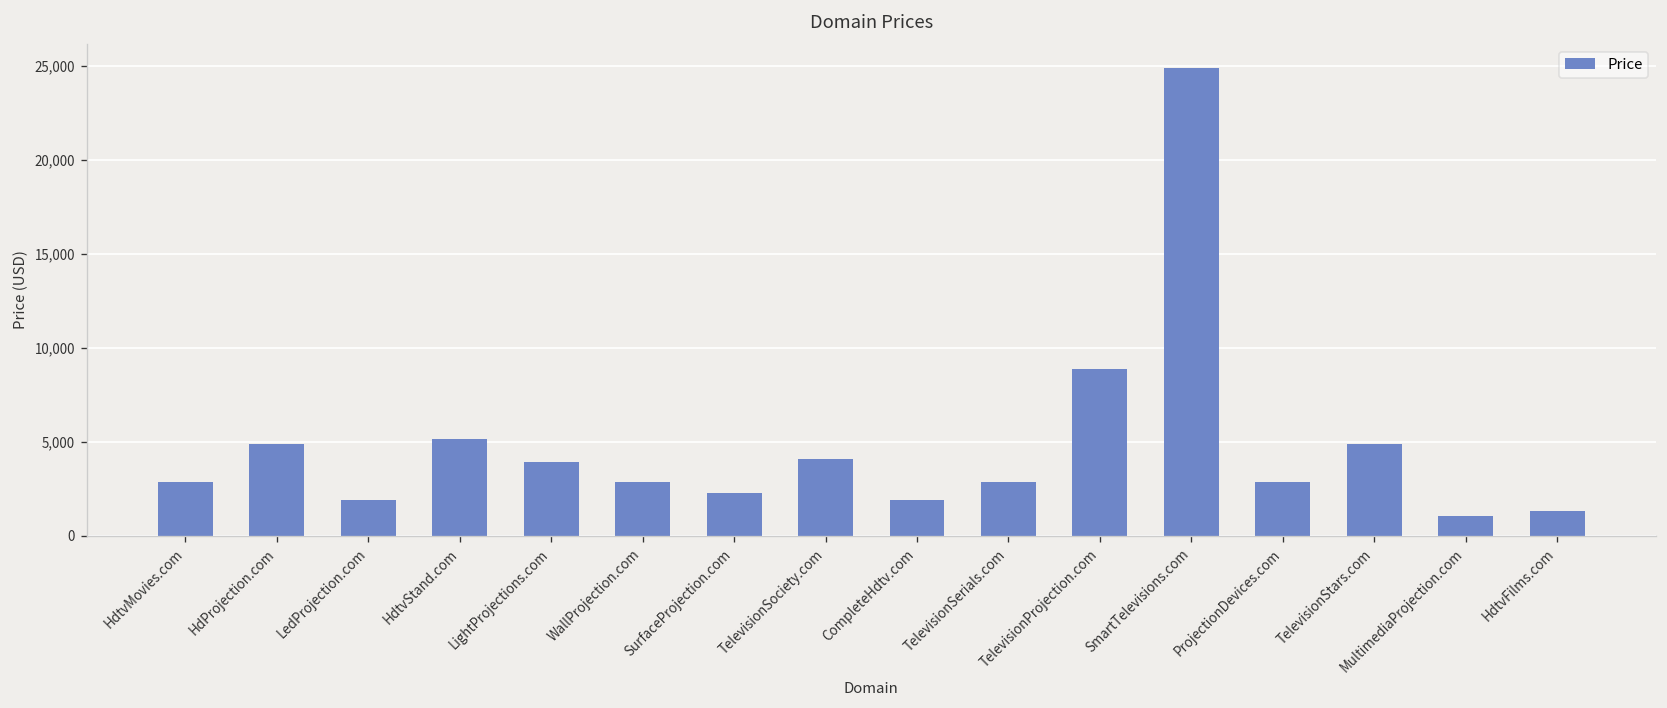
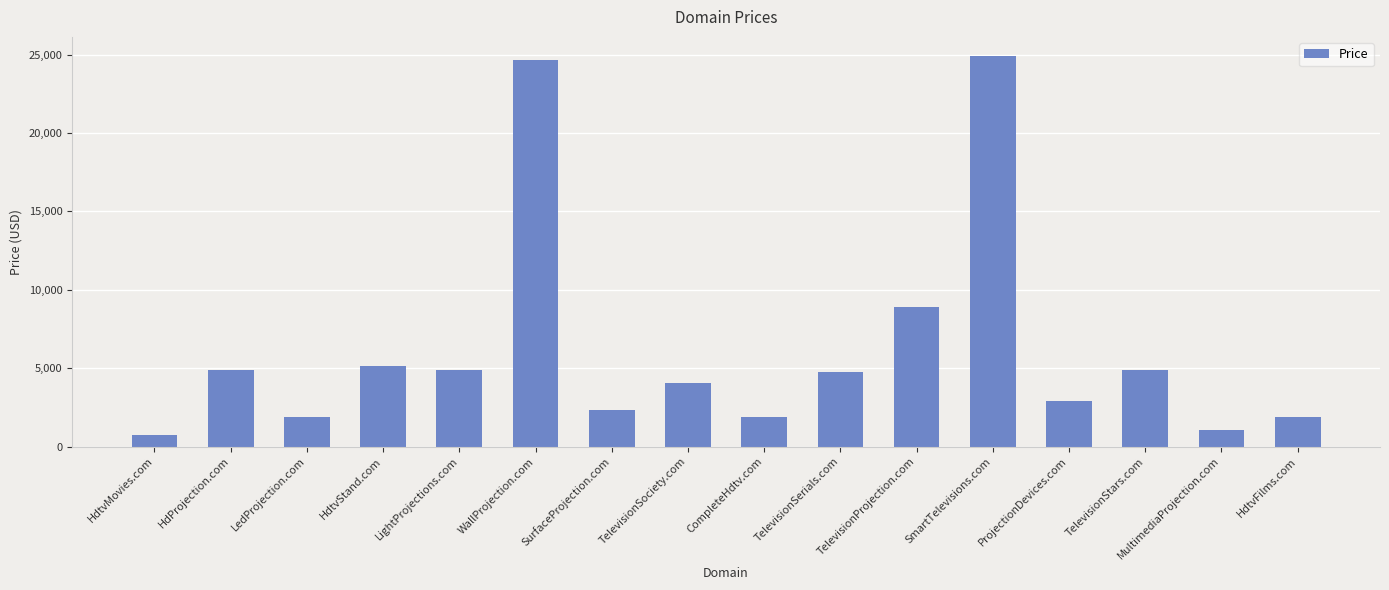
  {
-   "HdtvMovies.com": "2,900",
+   "HdtvMovies.com": "700",
    "HdProjection.com": "4,900",
    "LedProjection.com": "1,900",
    "HdtvStand.com": "5,200",
-   "LightProjections.com": "3,900",
-   "WallProjection.com": "2,900",
+   "LightProjections.com": "4,900",
+   "WallProjection.com": "24,600",
    "SurfaceProjection.com": "2,300",
    "TelevisionSociety.com": "4,100",
    "CompleteHdtv.com": "1,900",
-   "TelevisionSerials.com": "2,900",
+   "TelevisionSerials.com": "4,800",
    "TelevisionProjection.com": "8,900",
    "SmartTelevisions.com": "24,900",
    "ProjectionDevices.com": "2,900",
    "TelevisionStars.com": "4,900",
    "MultimediaProjection.com": "1,100",
-   "HdtvFilms.com": "1,300"
+   "HdtvFilms.com": "1,900"
  }
